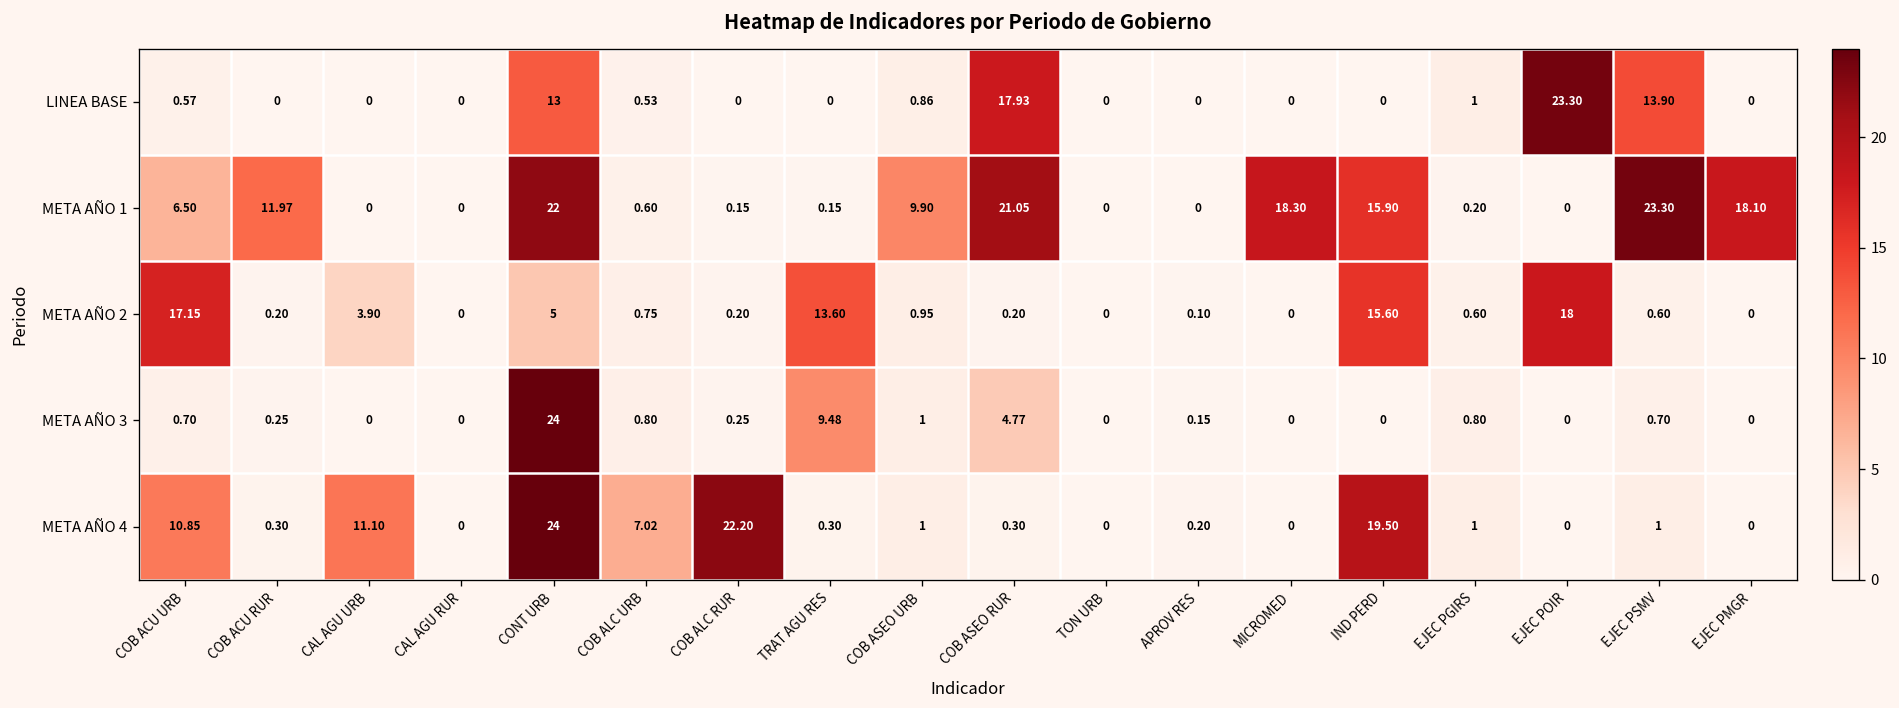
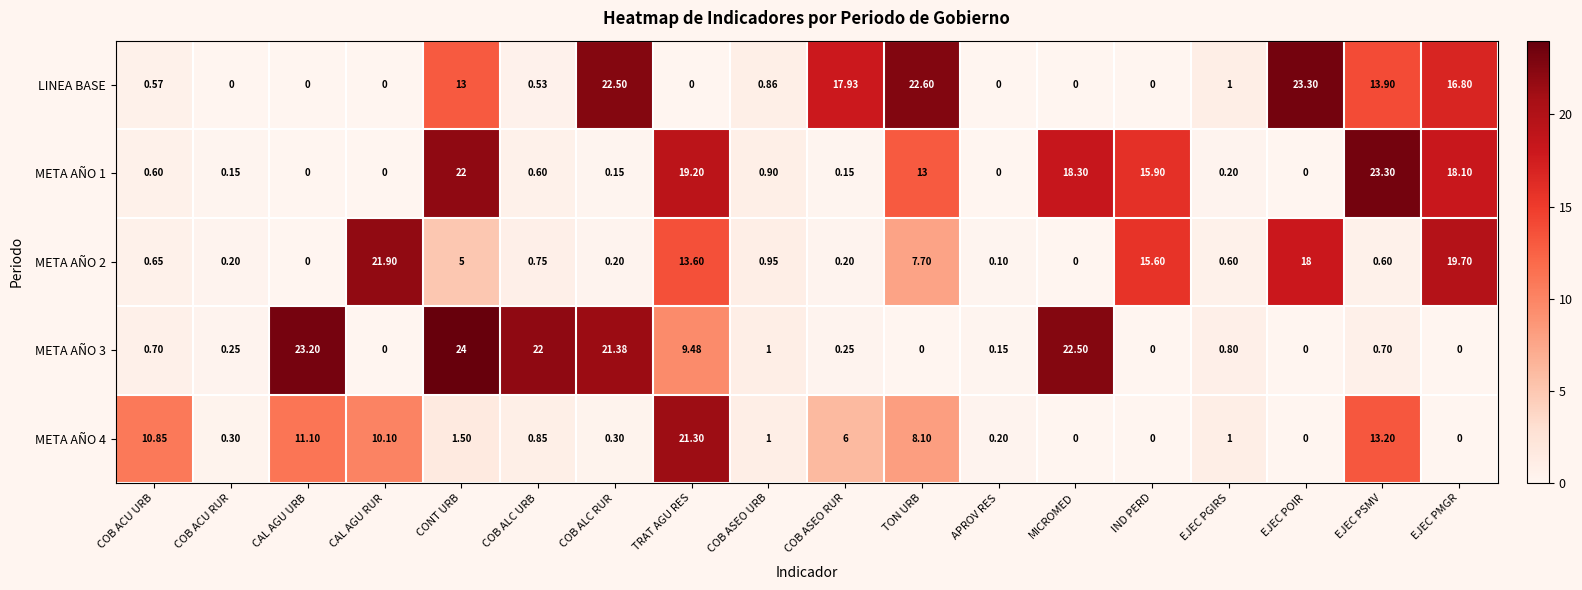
  {
    "LINEA BASE": {
      "COB ACU URB": 0.57,
      "COB ACU RUR": 0,
      "CAL AGU URB": 0,
      "CAL AGU RUR": 0,
      "CONT URB": 13,
      "COB ALC URB": 0.53,
-     "COB ALC RUR": 0,
+     "COB ALC RUR": 22.50,
      "TRAT AGU RES": 0,
      "COB ASEO URB": 0.86,
      "COB ASEO RUR": 17.93,
-     "TON URB": 0,
+     "TON URB": 22.60,
      "APROV RES": 0,
      "MICROMED": 0,
      "IND PERD": 0,
      "EJEC PGIRS": 1,
      "EJEC POIR": 23.30,
      "EJEC PSMV": 13.90,
-     "EJEC PMGR": 0
+     "EJEC PMGR": 16.80
    },
    "META AÑO 1": {
-     "COB ACU URB": 6.50,
-     "COB ACU RUR": 11.97,
+     "COB ACU URB": 0.60,
+     "COB ACU RUR": 0.15,
      "CAL AGU URB": 0,
      "CAL AGU RUR": 0,
      "CONT URB": 22,
      "COB ALC URB": 0.60,
      "COB ALC RUR": 0.15,
-     "TRAT AGU RES": 0.15,
-     "COB ASEO URB": 9.90,
-     "COB ASEO RUR": 21.05,
-     "TON URB": 0,
+     "TRAT AGU RES": 19.20,
+     "COB ASEO URB": 0.90,
+     "COB ASEO RUR": 0.15,
+     "TON URB": 13,
      "APROV RES": 0,
      "MICROMED": 18.30,
      "IND PERD": 15.90,
      "EJEC PGIRS": 0.20,
      "EJEC POIR": 0,
      "EJEC PSMV": 23.30,
      "EJEC PMGR": 18.10
    },
    "META AÑO 2": {
-     "COB ACU URB": 17.15,
+     "COB ACU URB": 0.65,
      "COB ACU RUR": 0.20,
-     "CAL AGU URB": 3.90,
-     "CAL AGU RUR": 0,
+     "CAL AGU URB": 0,
+     "CAL AGU RUR": 21.90,
      "CONT URB": 5,
      "COB ALC URB": 0.75,
      "COB ALC RUR": 0.20,
      "TRAT AGU RES": 13.60,
      "COB ASEO URB": 0.95,
      "COB ASEO RUR": 0.20,
-     "TON URB": 0,
+     "TON URB": 7.70,
      "APROV RES": 0.10,
      "MICROMED": 0,
      "IND PERD": 15.60,
      "EJEC PGIRS": 0.60,
      "EJEC POIR": 18,
      "EJEC PSMV": 0.60,
-     "EJEC PMGR": 0
+     "EJEC PMGR": 19.70
    },
    "META AÑO 3": {
      "COB ACU URB": 0.70,
      "COB ACU RUR": 0.25,
-     "CAL AGU URB": 0,
+     "CAL AGU URB": 23.20,
      "CAL AGU RUR": 0,
      "CONT URB": 24,
-     "COB ALC URB": 0.80,
-     "COB ALC RUR": 0.25,
+     "COB ALC URB": 22,
+     "COB ALC RUR": 21.38,
      "TRAT AGU RES": 9.48,
      "COB ASEO URB": 1,
-     "COB ASEO RUR": 4.77,
+     "COB ASEO RUR": 0.25,
      "TON URB": 0,
      "APROV RES": 0.15,
-     "MICROMED": 0,
+     "MICROMED": 22.50,
      "IND PERD": 0,
      "EJEC PGIRS": 0.80,
      "EJEC POIR": 0,
      "EJEC PSMV": 0.70,
      "EJEC PMGR": 0
    },
    "META AÑO 4": {
      "COB ACU URB": 10.85,
      "COB ACU RUR": 0.30,
      "CAL AGU URB": 11.10,
-     "CAL AGU RUR": 0,
-     "CONT URB": 24,
-     "COB ALC URB": 7.02,
-     "COB ALC RUR": 22.20,
-     "TRAT AGU RES": 0.30,
+     "CAL AGU RUR": 10.10,
+     "CONT URB": 1.50,
+     "COB ALC URB": 0.85,
+     "COB ALC RUR": 0.30,
+     "TRAT AGU RES": 21.30,
      "COB ASEO URB": 1,
-     "COB ASEO RUR": 0.30,
-     "TON URB": 0,
+     "COB ASEO RUR": 6,
+     "TON URB": 8.10,
      "APROV RES": 0.20,
      "MICROMED": 0,
-     "IND PERD": 19.50,
+     "IND PERD": 0,
      "EJEC PGIRS": 1,
      "EJEC POIR": 0,
-     "EJEC PSMV": 1,
+     "EJEC PSMV": 13.20,
      "EJEC PMGR": 0
    }
  }
